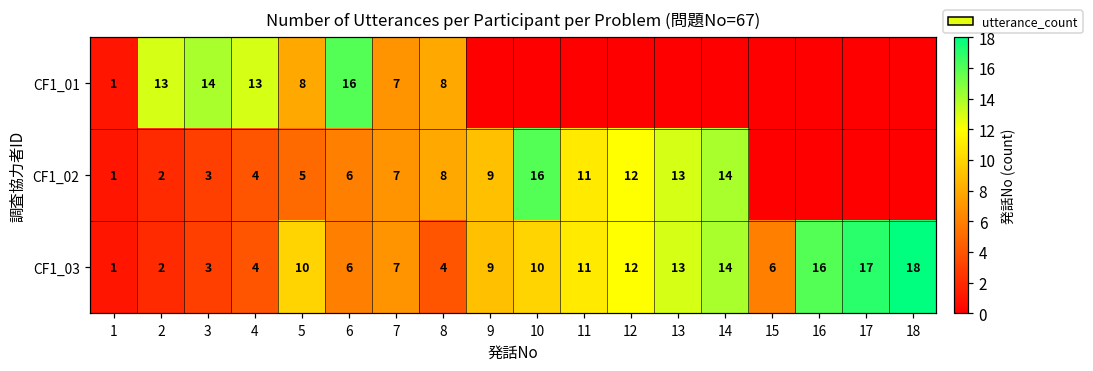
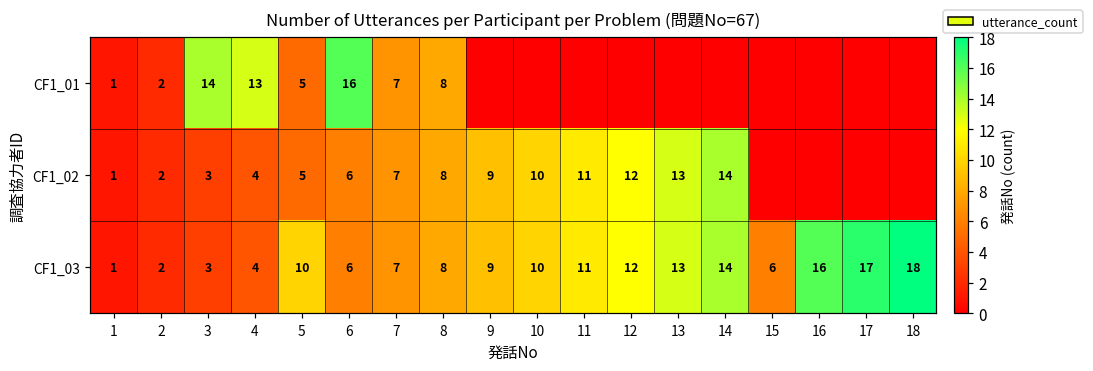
  {
    "CF1_01": {
      "1": 1,
-     "2": 13,
+     "2": 2,
      "3": 14,
      "4": 13,
-     "5": 8,
+     "5": 5,
      "6": 16,
      "7": 7,
      "8": 8
    },
    "CF1_02": {
      "1": 1,
      "2": 2,
      "3": 3,
      "4": 4,
      "5": 5,
      "6": 6,
      "7": 7,
      "8": 8,
      "9": 9,
-     "10": 16,
+     "10": 10,
      "11": 11,
      "12": 12,
      "13": 13,
      "14": 14
    },
    "CF1_03": {
      "1": 1,
      "2": 2,
      "3": 3,
      "4": 4,
      "5": 10,
      "6": 6,
      "7": 7,
-     "8": 4,
+     "8": 8,
      "9": 9,
      "10": 10,
      "11": 11,
      "12": 12,
      "13": 13,
      "14": 14,
      "15": 6,
      "16": 16,
      "17": 17,
      "18": 18
    }
  }
